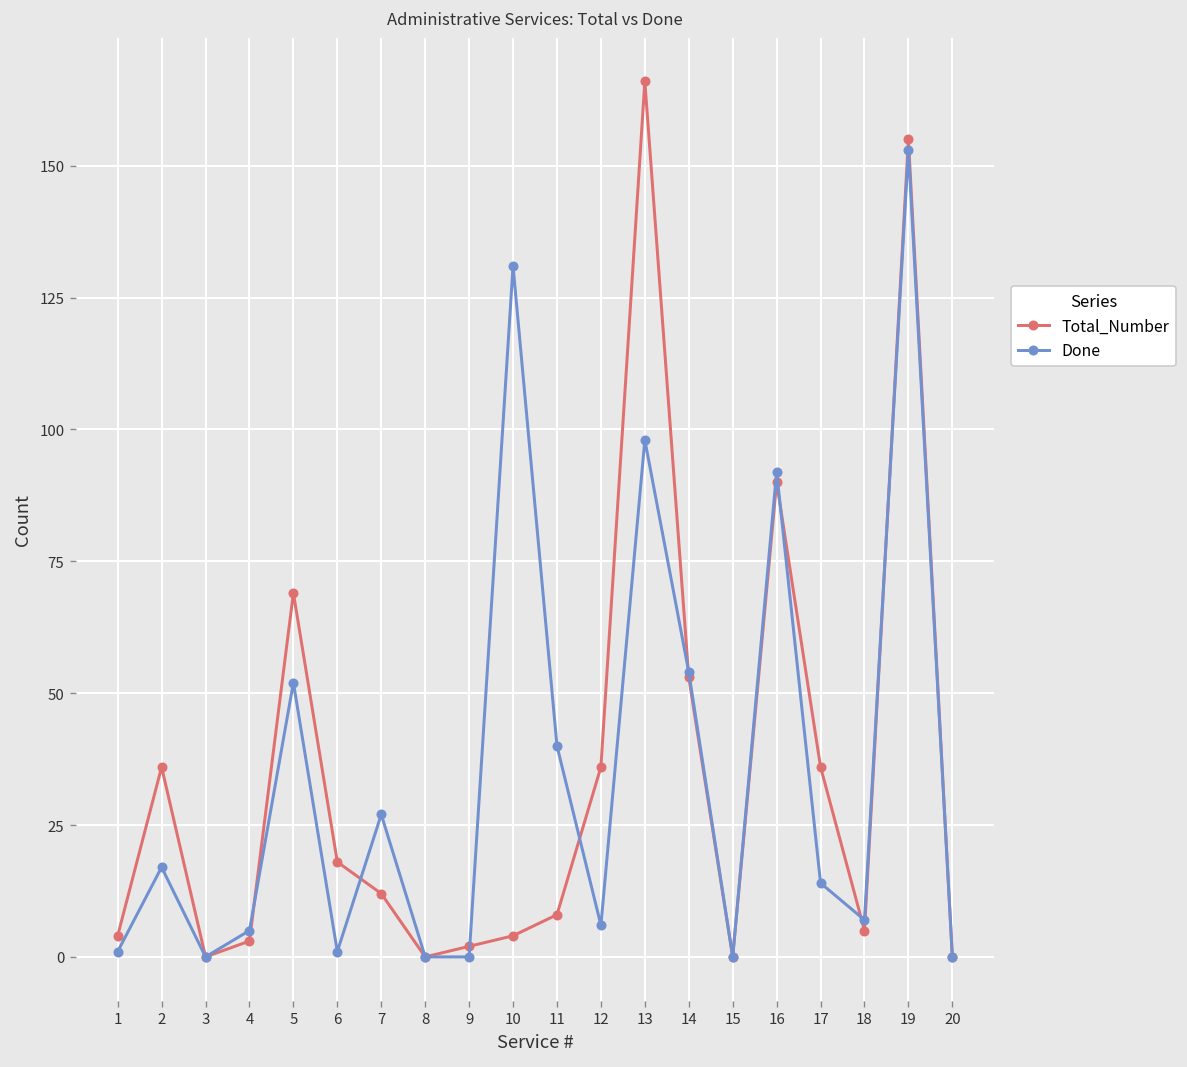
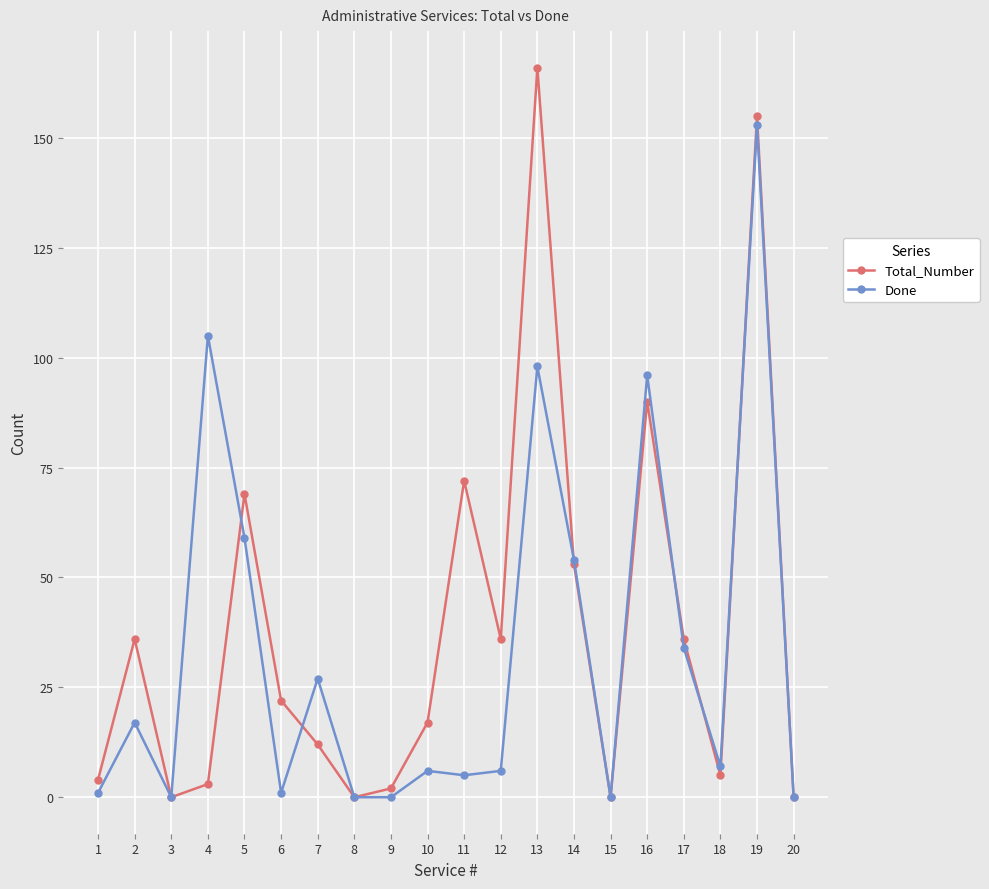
  {
    "Total_Number": {
      "1": 4,
      "2": 36,
      "4": 3,
      "5": 69,
-     "6": 18,
+     "6": 22,
      "7": 12,
      "9": 2,
-     "10": 4,
-     "11": 8,
+     "10": 17,
+     "11": 72,
      "12": 36,
      "13": 166,
      "14": 53,
      "16": 90,
      "17": 36,
      "18": 5,
      "19": 155
    },
    "Done": {
      "1": 1,
      "2": 17,
-     "4": 5,
-     "5": 52,
+     "4": 105,
+     "5": 59,
      "6": 1,
      "7": 27,
      "9": 0,
-     "10": 131,
-     "11": 40,
+     "10": 6,
+     "11": 5,
      "12": 6,
      "13": 98,
      "14": 54,
-     "16": 92,
-     "17": 14,
+     "16": 96,
+     "17": 34,
      "18": 7,
      "19": 153
    }
  }
